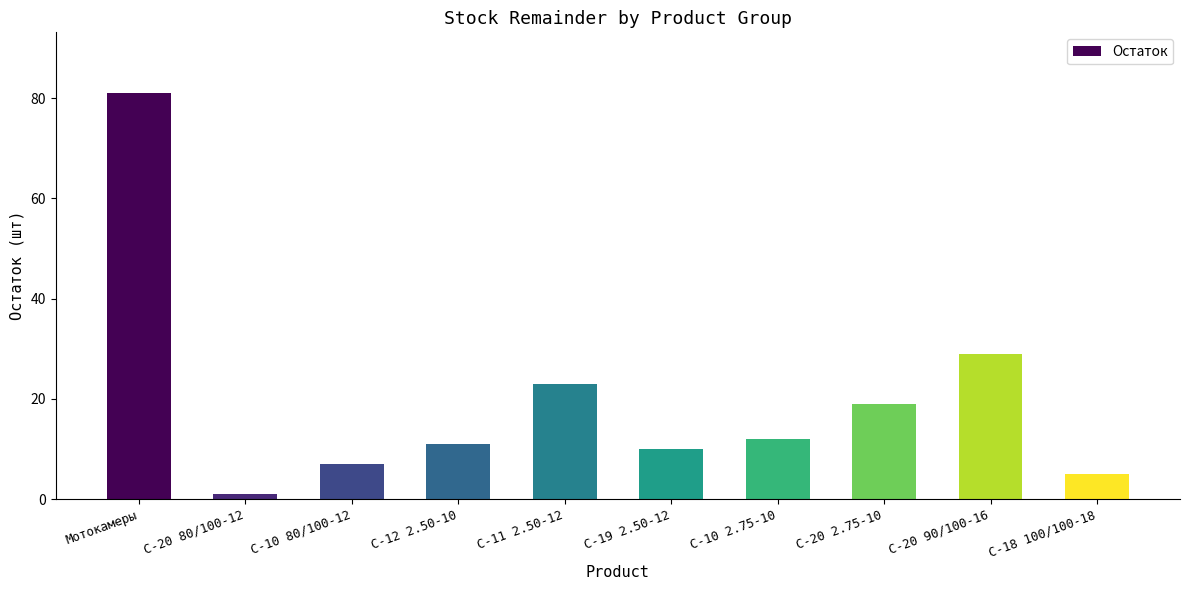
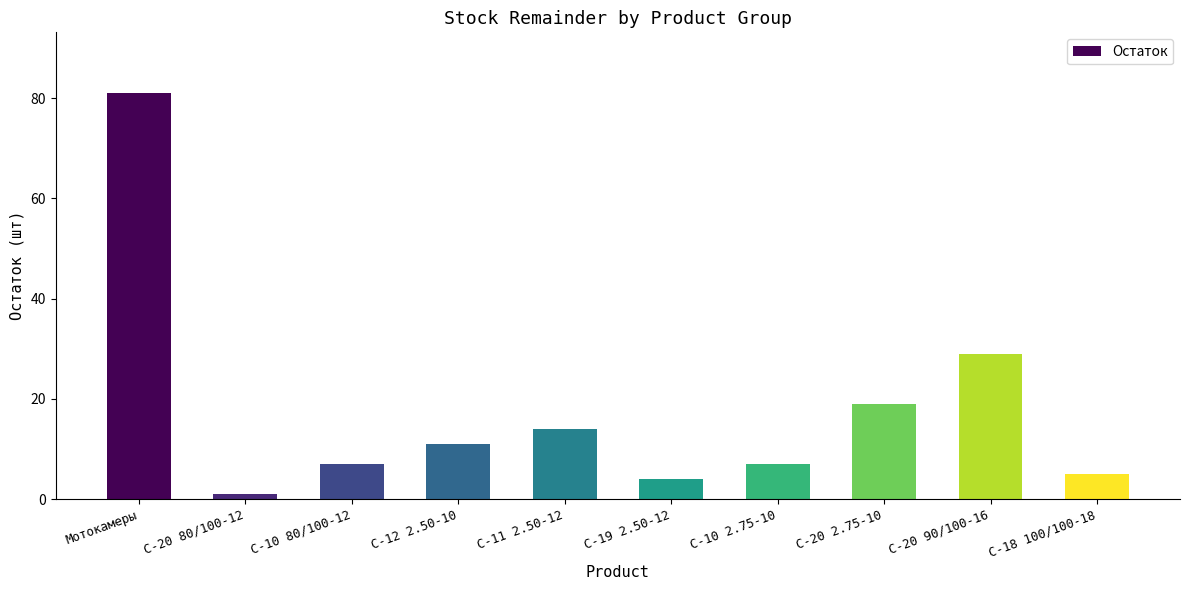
  {
    "Мотокамеры": 81,
    "C-20 80/100-12": 1,
    "C-10 80/100-12": 7,
    "C-12 2.50-10": 11,
-   "C-11 2.50-12": 23,
-   "C-19 2.50-12": 10,
-   "C-10 2.75-10": 12,
+   "C-11 2.50-12": 14,
+   "C-19 2.50-12": 4,
+   "C-10 2.75-10": 7,
    "C-20 2.75-10": 19,
    "C-20 90/100-16": 29,
    "C-18 100/100-18": 5
  }
